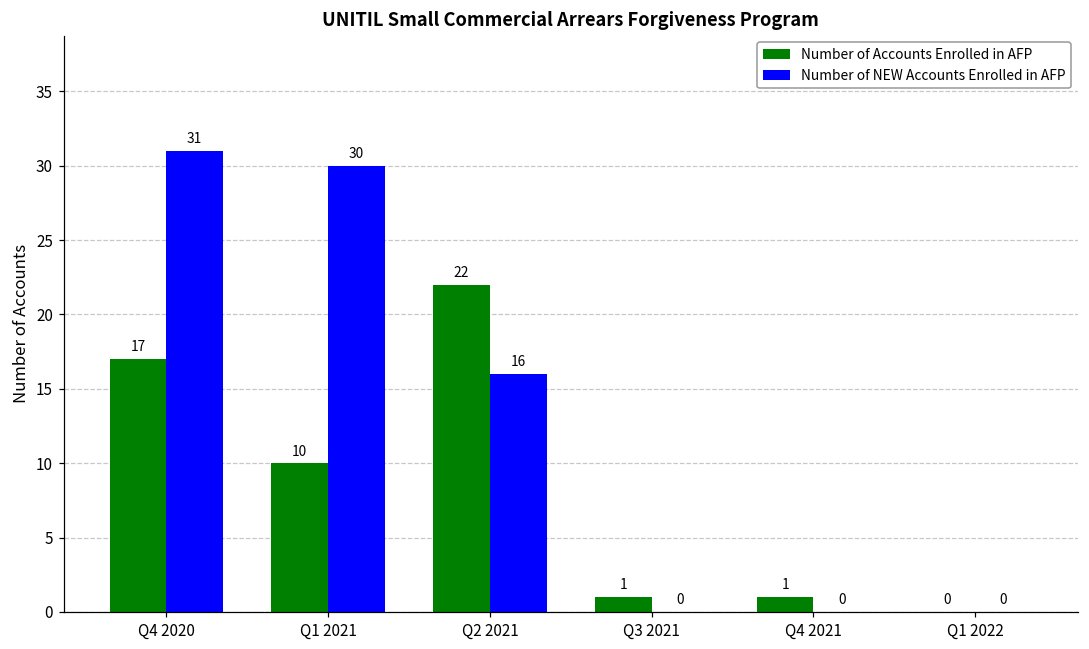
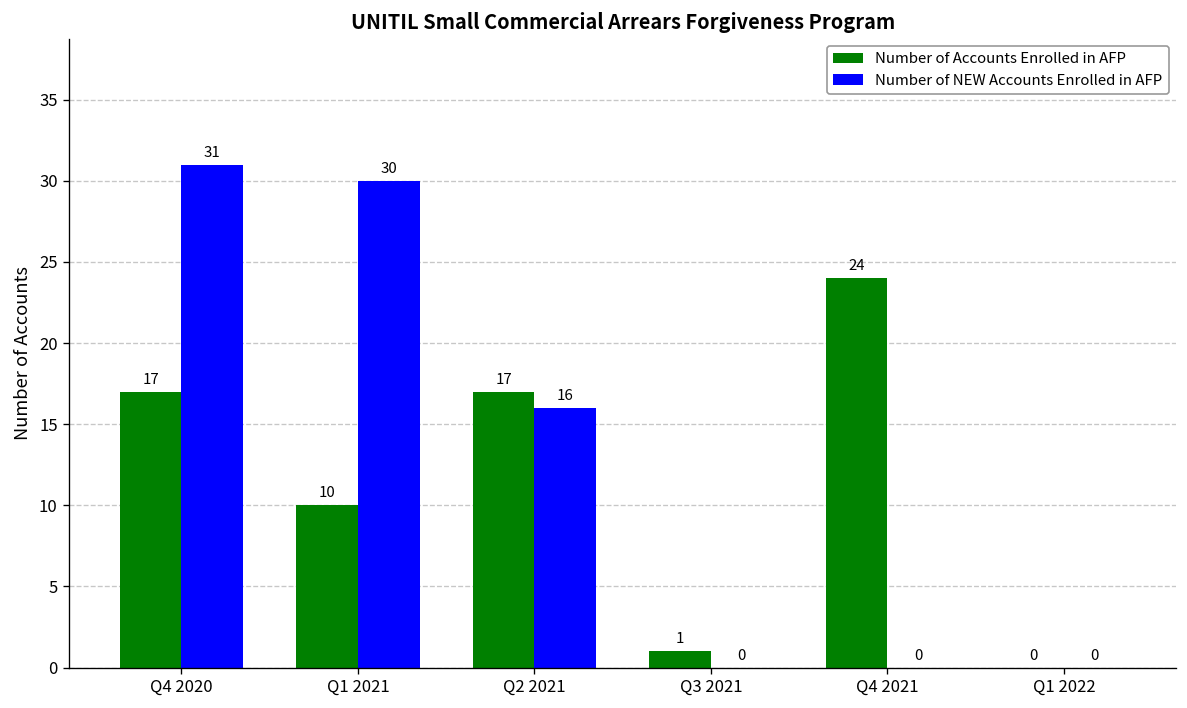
  {
    "Number of Accounts Enrolled in AFP": {
      "Q4 2020": 17,
      "Q1 2021": 10,
-     "Q2 2021": 22,
+     "Q2 2021": 17,
      "Q3 2021": 1,
-     "Q4 2021": 1,
+     "Q4 2021": 24,
      "Q1 2022": 0
    },
    "Number of NEW Accounts Enrolled in AFP": {
      "Q4 2020": 31,
      "Q1 2021": 30,
      "Q2 2021": 16,
      "Q3 2021": 0,
      "Q4 2021": 0,
      "Q1 2022": 0
    }
  }
